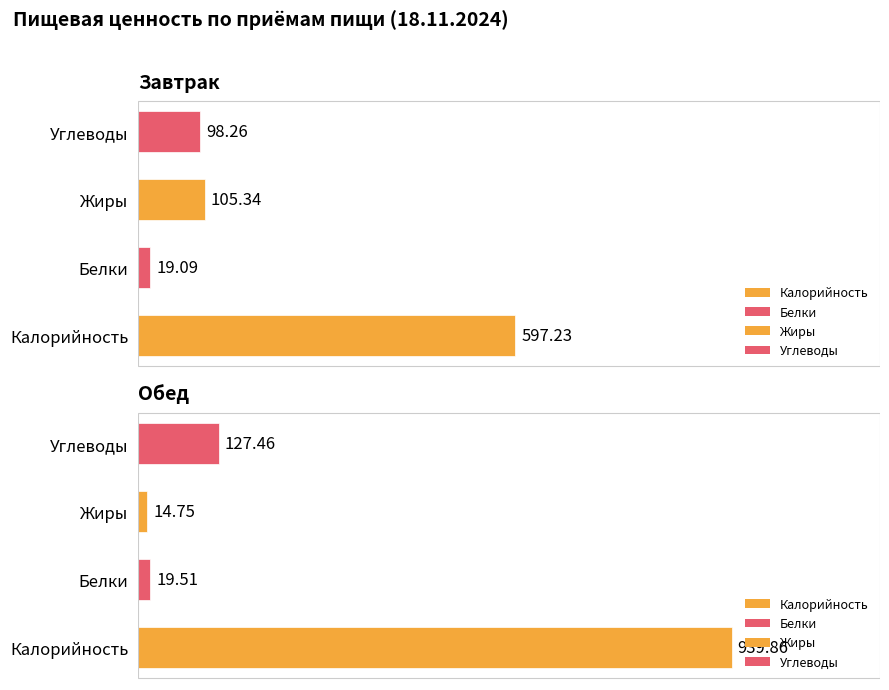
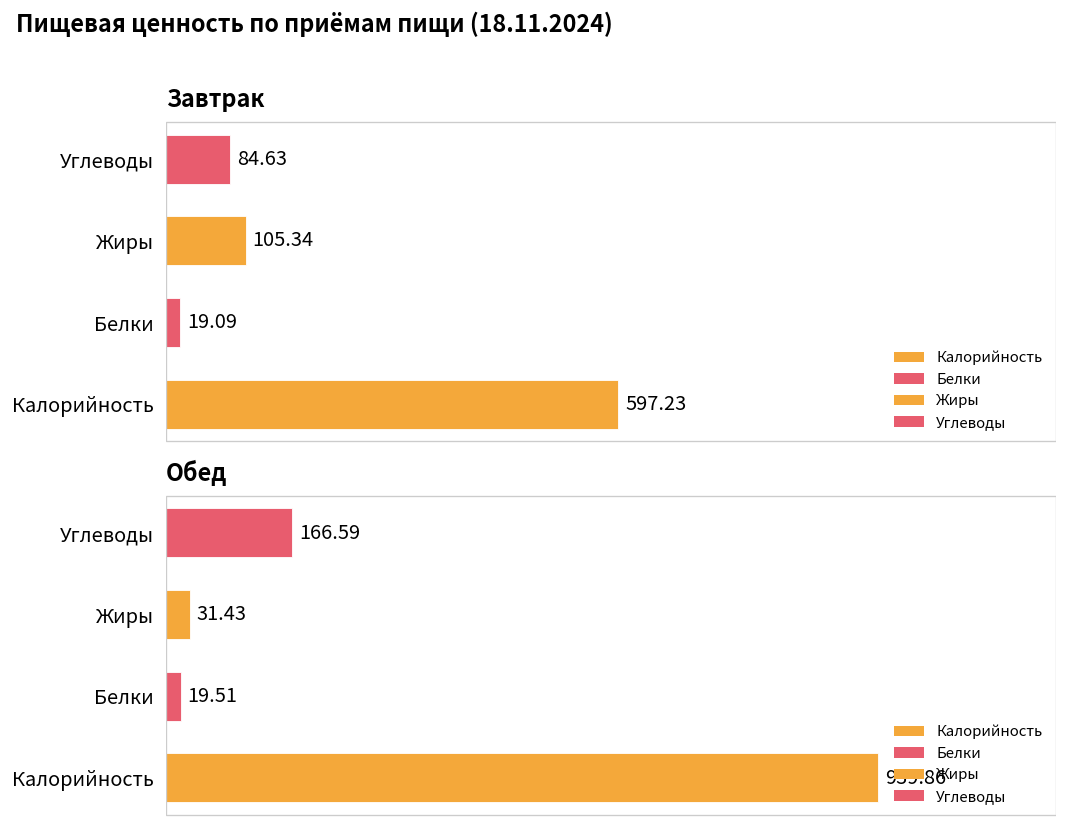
  {
    "Завтрак": {
-     "Углеводы": 98.26,
+     "Углеводы": 84.63,
      "Жиры": 105.34,
      "Белки": 19.09,
      "Калорийность": 597.23
    },
    "Обед": {
-     "Углеводы": 127.46,
-     "Жиры": 14.75,
+     "Углеводы": 166.59,
+     "Жиры": 31.43,
      "Белки": 19.51,
      "Калорийность": 939.86
    }
  }
